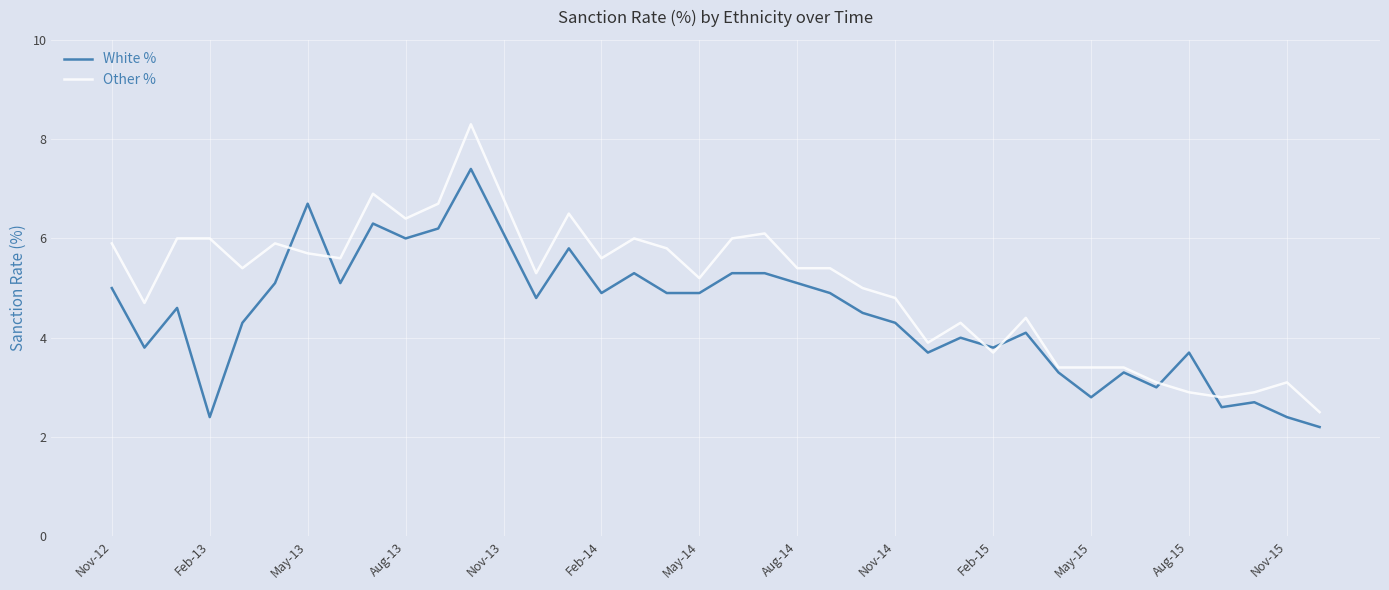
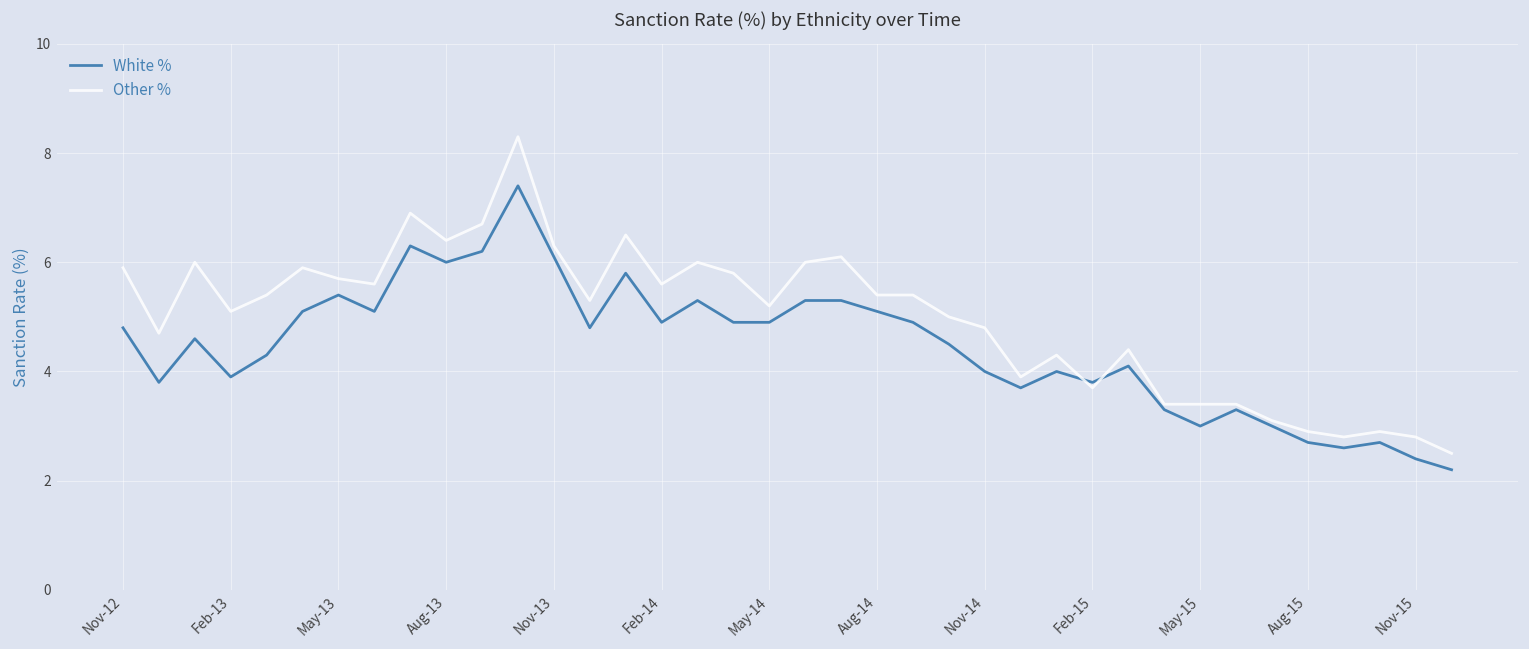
  {
    "White %": {
-     "Nov-12": 5.0,
-     "Feb-13": 2.4,
-     "May-13": 6.7,
+     "Nov-12": 4.8,
+     "Feb-13": 3.9,
+     "May-13": 5.4,
      "Aug-13": 6.0,
      "Nov-13": 6.1,
      "Feb-14": 4.9,
      "May-14": 4.9,
      "Aug-14": 5.1,
-     "Nov-14": 4.3,
+     "Nov-14": 4.0,
      "Feb-15": 3.8,
-     "May-15": 2.8,
-     "Aug-15": 3.7,
+     "May-15": 3.0,
+     "Aug-15": 2.7,
      "Nov-15": 2.4
    },
    "Other %": {
      "Nov-12": 5.9,
-     "Feb-13": 6.0,
+     "Feb-13": 5.1,
      "May-13": 5.7,
      "Aug-13": 6.4,
-     "Nov-13": 6.8,
+     "Nov-13": 6.3,
      "Feb-14": 5.6,
      "May-14": 5.2,
      "Aug-14": 5.4,
      "Nov-14": 4.8,
      "Feb-15": 3.7,
      "May-15": 3.4,
      "Aug-15": 2.9,
-     "Nov-15": 3.1
+     "Nov-15": 2.8
    }
  }
